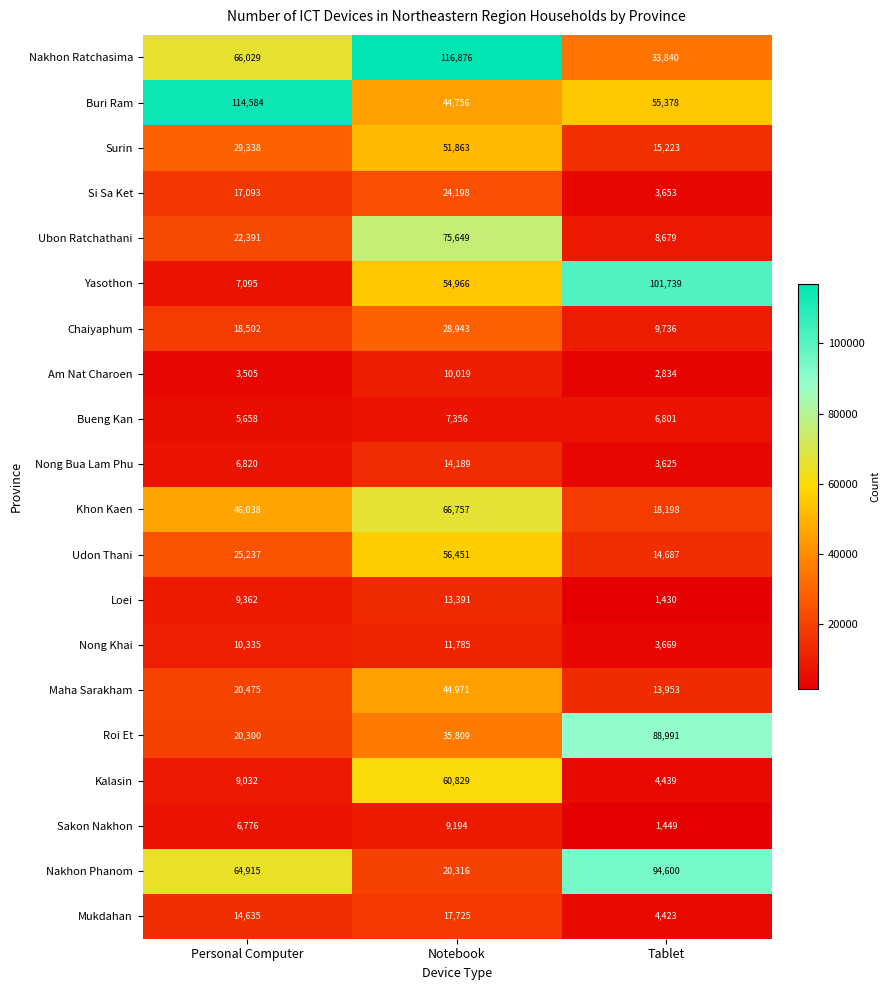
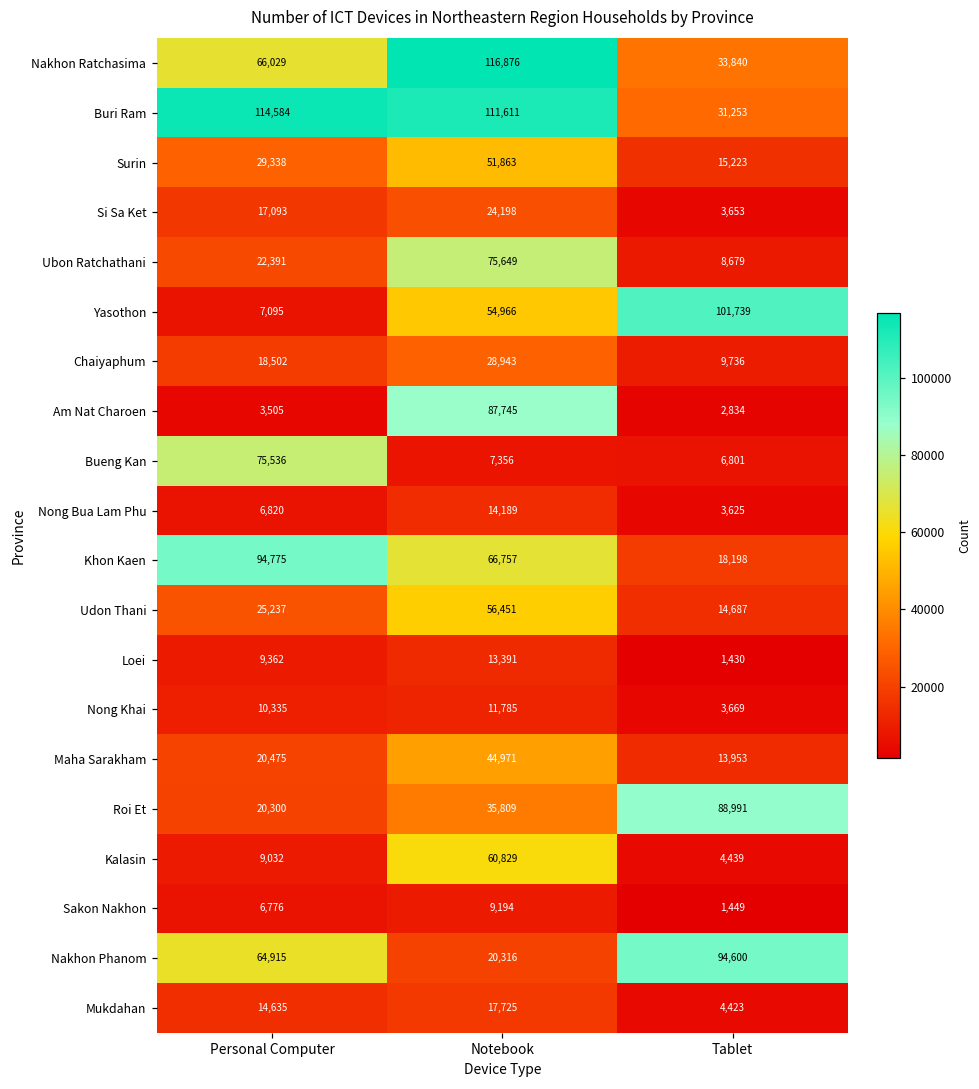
  {
    "Nakhon Ratchasima": {
      "Personal Computer": "66,029",
      "Notebook": "116,876",
      "Tablet": "33,840"
    },
    "Buri Ram": {
      "Personal Computer": "114,584",
-     "Notebook": "44,756",
-     "Tablet": "55,378"
+     "Notebook": "111,611",
+     "Tablet": "31,253"
    },
    "Surin": {
      "Personal Computer": "29,338",
      "Notebook": "51,863",
      "Tablet": "15,223"
    },
    "Si Sa Ket": {
      "Personal Computer": "17,093",
      "Notebook": "24,198",
      "Tablet": "3,653"
    },
    "Ubon Ratchathani": {
      "Personal Computer": "22,391",
      "Notebook": "75,649",
      "Tablet": "8,679"
    },
    "Yasothon": {
      "Personal Computer": "7,095",
      "Notebook": "54,966",
      "Tablet": "101,739"
    },
    "Chaiyaphum": {
      "Personal Computer": "18,502",
      "Notebook": "28,943",
      "Tablet": "9,736"
    },
    "Am Nat Charoen": {
      "Personal Computer": "3,505",
-     "Notebook": "10,019",
+     "Notebook": "87,745",
      "Tablet": "2,834"
    },
    "Bueng Kan": {
-     "Personal Computer": "5,658",
+     "Personal Computer": "75,536",
      "Notebook": "7,356",
      "Tablet": "6,801"
    },
    "Nong Bua Lam Phu": {
      "Personal Computer": "6,820",
      "Notebook": "14,189",
      "Tablet": "3,625"
    },
    "Khon Kaen": {
-     "Personal Computer": "46,038",
+     "Personal Computer": "94,775",
      "Notebook": "66,757",
      "Tablet": "18,198"
    },
    "Udon Thani": {
      "Personal Computer": "25,237",
      "Notebook": "56,451",
      "Tablet": "14,687"
    },
    "Loei": {
      "Personal Computer": "9,362",
      "Notebook": "13,391",
      "Tablet": "1,430"
    },
    "Nong Khai": {
      "Personal Computer": "10,335",
      "Notebook": "11,785",
      "Tablet": "3,669"
    },
    "Maha Sarakham": {
      "Personal Computer": "20,475",
      "Notebook": "44,971",
      "Tablet": "13,953"
    },
    "Roi Et": {
      "Personal Computer": "20,300",
      "Notebook": "35,809",
      "Tablet": "88,991"
    },
    "Kalasin": {
      "Personal Computer": "9,032",
      "Notebook": "60,829",
      "Tablet": "4,439"
    },
    "Sakon Nakhon": {
      "Personal Computer": "6,776",
      "Notebook": "9,194",
      "Tablet": "1,449"
    },
    "Nakhon Phanom": {
      "Personal Computer": "64,915",
      "Notebook": "20,316",
      "Tablet": "94,600"
    },
    "Mukdahan": {
      "Personal Computer": "14,635",
      "Notebook": "17,725",
      "Tablet": "4,423"
    }
  }
